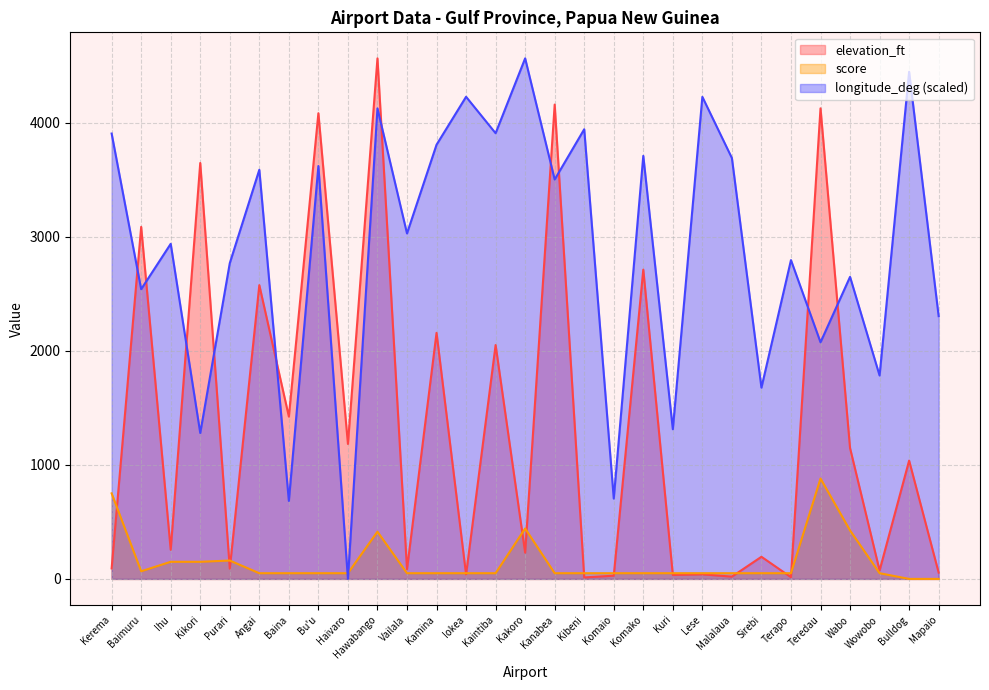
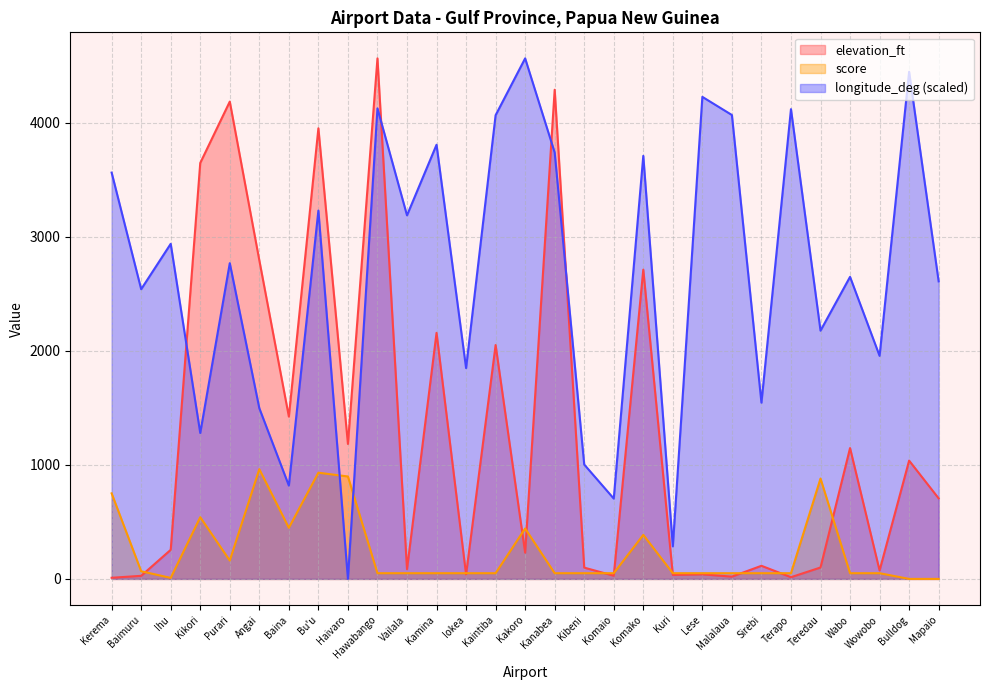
  {
    "elevation_ft": {
-     "Kerema": 90,
-     "Baimuru": 3090,
+     "Kerema": 10,
+     "Baimuru": 30,
      "Ihu": 260,
      "Kikori": 3650,
-     "Purari": 90,
-     "Angai": 2580,
+     "Purari": 4180,
+     "Angai": 2790,
      "Baina": 1420,
-     "Bu'u": 4080,
+     "Bu'u": 3950,
      "Haivaro": 1180,
      "Hawabango": 4560,
      "Vailala": 90,
      "Kamina": 2160,
      "Kaintiba": 2050,
      "Kakoro": 230,
-     "Kanabea": 4160,
-     "Kibeni": 10,
+     "Kanabea": 4290,
+     "Kibeni": 100,
      "Komako": 2710,
      "Malalaua": 20,
-     "Sirebi": 190,
+     "Sirebi": 120,
      "Terapo": 20,
-     "Teredau": 4130,
+     "Teredau": 100,
      "Wabo": 1150,
      "Wowobo": 70,
      "Bulldog": 1040,
-     "Mapaio": 60
+     "Mapaio": 710
    },
    "score": {
      "Kerema": 750,
      "Baimuru": 70,
-     "Ihu": 150,
-     "Kikori": 150,
+     "Ihu": 10,
+     "Kikori": 540,
      "Purari": 160,
-     "Angai": 50,
-     "Baina": 50,
-     "Bu'u": 50,
-     "Haivaro": 50,
-     "Hawabango": 410,
+     "Angai": 960,
+     "Baina": 450,
+     "Bu'u": 930,
+     "Haivaro": 900,
+     "Hawabango": 50,
      "Vailala": 50,
      "Kamina": 50,
      "Kaintiba": 50,
      "Kakoro": 440,
      "Kanabea": 50,
      "Kibeni": 50,
-     "Komako": 50,
+     "Komako": 390,
      "Malalaua": 50,
      "Sirebi": 50,
      "Terapo": 50,
      "Teredau": 880,
-     "Wabo": 430,
+     "Wabo": 50,
      "Wowobo": 50,
      "Bulldog": 0,
      "Mapaio": 0
    },
    "longitude_deg (scaled)": {
-     "Kerema": 3900,
+     "Kerema": 3560,
      "Baimuru": 2540,
      "Ihu": 2940,
      "Kikori": 1280,
      "Purari": 2770,
-     "Angai": 3590,
-     "Baina": 680,
-     "Bu'u": 3620,
+     "Angai": 1500,
+     "Baina": 820,
+     "Bu'u": 3230,
      "Haivaro": 0,
      "Hawabango": 4120,
-     "Vailala": 3030,
+     "Vailala": 3190,
      "Kamina": 3810,
-     "Iokea": 4230,
-     "Kaintiba": 3910,
+     "Iokea": 1850,
+     "Kaintiba": 4060,
      "Kakoro": 4560,
-     "Kanabea": 3500,
-     "Kibeni": 3940,
+     "Kanabea": 3740,
+     "Kibeni": 1000,
      "Komaio": 700,
      "Komako": 3710,
-     "Kuri": 1310,
+     "Kuri": 290,
      "Lese": 4230,
-     "Malalaua": 3690,
-     "Sirebi": 1680,
-     "Terapo": 2790,
-     "Teredau": 2070,
+     "Malalaua": 4070,
+     "Sirebi": 1540,
+     "Terapo": 4120,
+     "Teredau": 2180,
      "Wabo": 2650,
-     "Wowobo": 1780,
-     "Mapaio": 2300
+     "Wowobo": 1960,
+     "Mapaio": 2610
    }
  }
